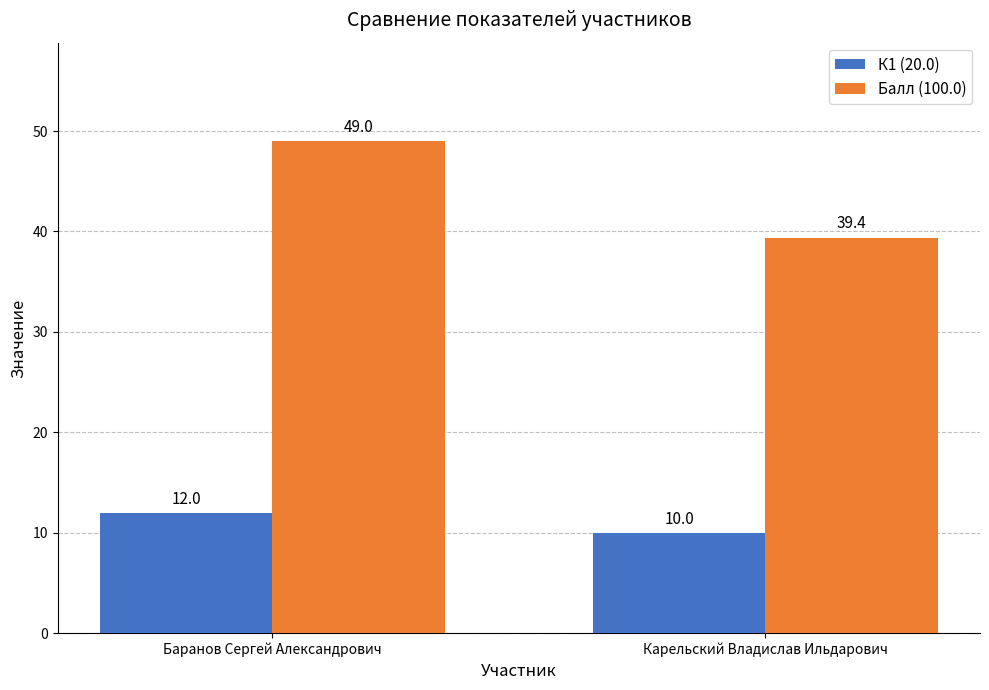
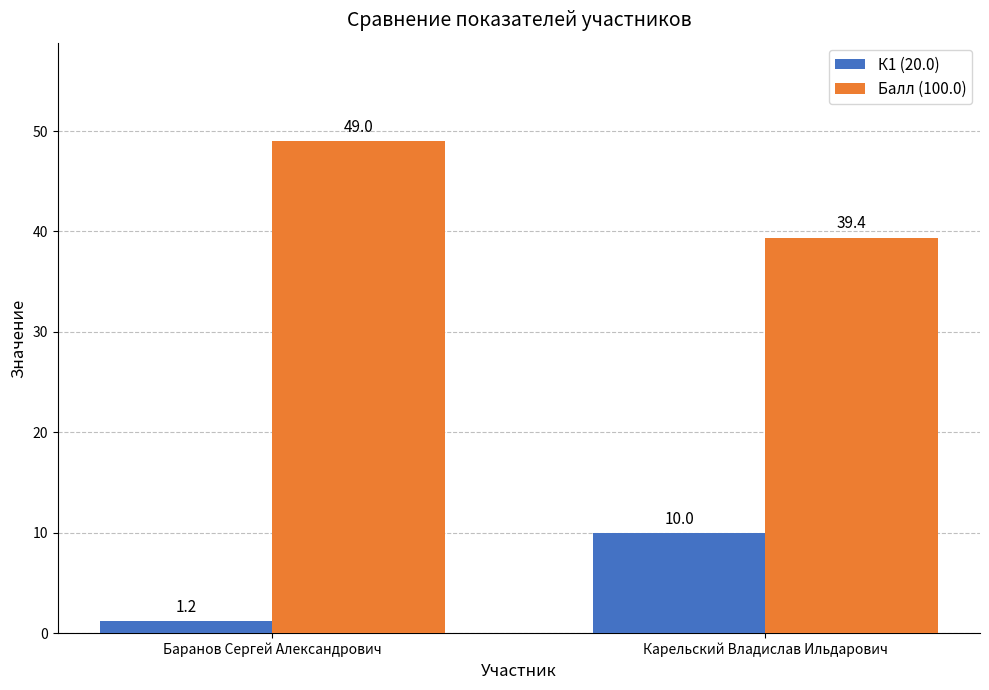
  {
    "К1 (20.0)": {
-     "Баранов Сергей Александрович": 12.0,
+     "Баранов Сергей Александрович": 1.2,
      "Карельский Владислав Ильдарович": 10.0
    },
    "Балл (100.0)": {
      "Баранов Сергей Александрович": 49.0,
      "Карельский Владислав Ильдарович": 39.4
    }
  }
